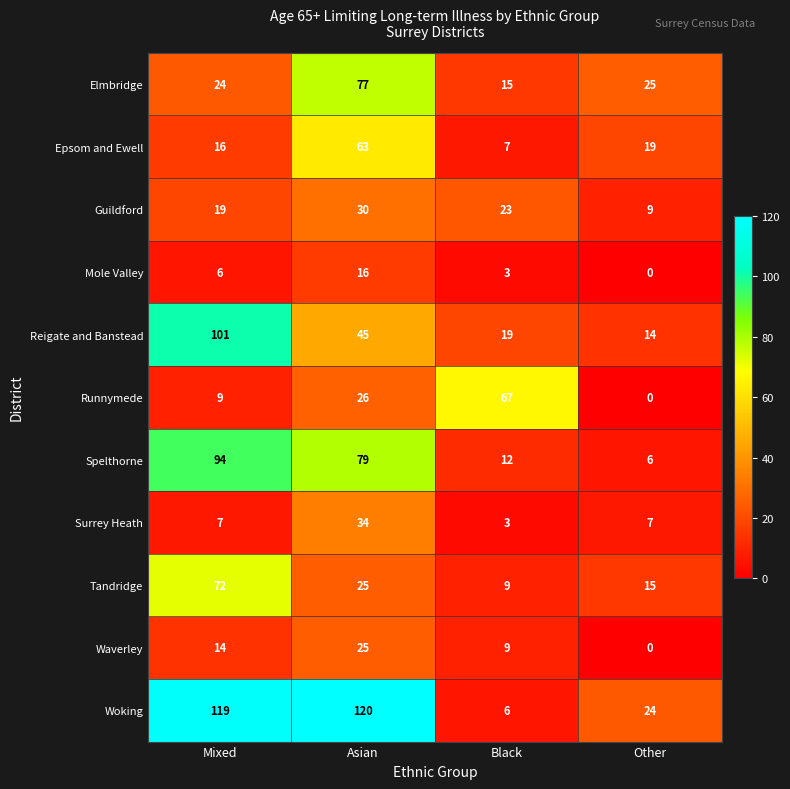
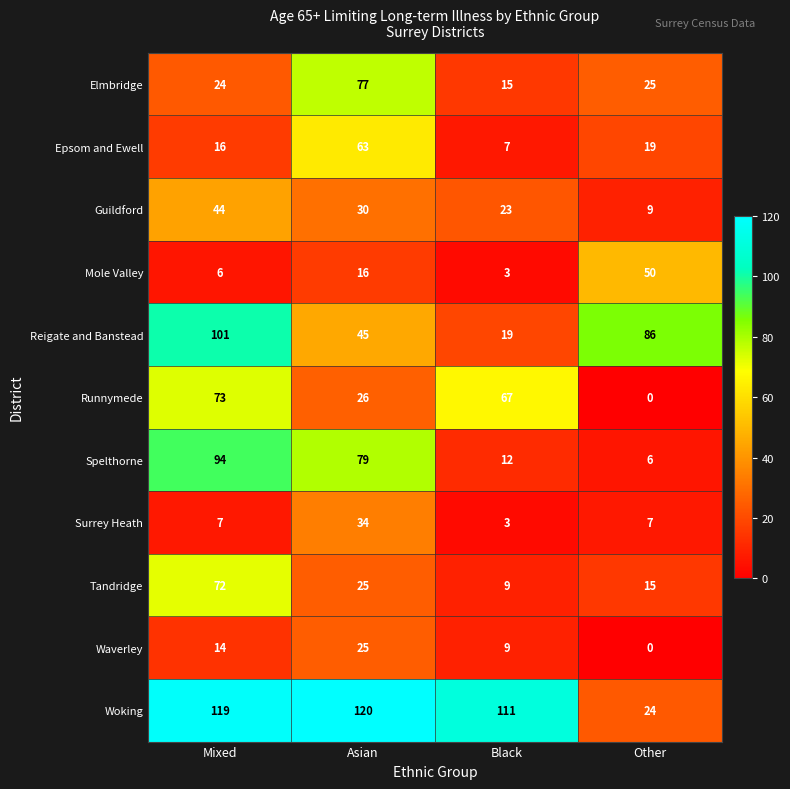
  {
    "Elmbridge": {
      "Mixed": 24,
      "Asian": 77,
      "Black": 15,
      "Other": 25
    },
    "Epsom and Ewell": {
      "Mixed": 16,
      "Asian": 63,
      "Black": 7,
      "Other": 19
    },
    "Guildford": {
-     "Mixed": 19,
+     "Mixed": 44,
      "Asian": 30,
      "Black": 23,
      "Other": 9
    },
    "Mole Valley": {
      "Mixed": 6,
      "Asian": 16,
      "Black": 3,
-     "Other": 0
+     "Other": 50
    },
    "Reigate and Banstead": {
      "Mixed": 101,
      "Asian": 45,
      "Black": 19,
-     "Other": 14
+     "Other": 86
    },
    "Runnymede": {
-     "Mixed": 9,
+     "Mixed": 73,
      "Asian": 26,
      "Black": 67,
      "Other": 0
    },
    "Spelthorne": {
      "Mixed": 94,
      "Asian": 79,
      "Black": 12,
      "Other": 6
    },
    "Surrey Heath": {
      "Mixed": 7,
      "Asian": 34,
      "Black": 3,
      "Other": 7
    },
    "Tandridge": {
      "Mixed": 72,
      "Asian": 25,
      "Black": 9,
      "Other": 15
    },
    "Waverley": {
      "Mixed": 14,
      "Asian": 25,
      "Black": 9,
      "Other": 0
    },
    "Woking": {
      "Mixed": 119,
      "Asian": 120,
-     "Black": 6,
+     "Black": 111,
      "Other": 24
    }
  }
